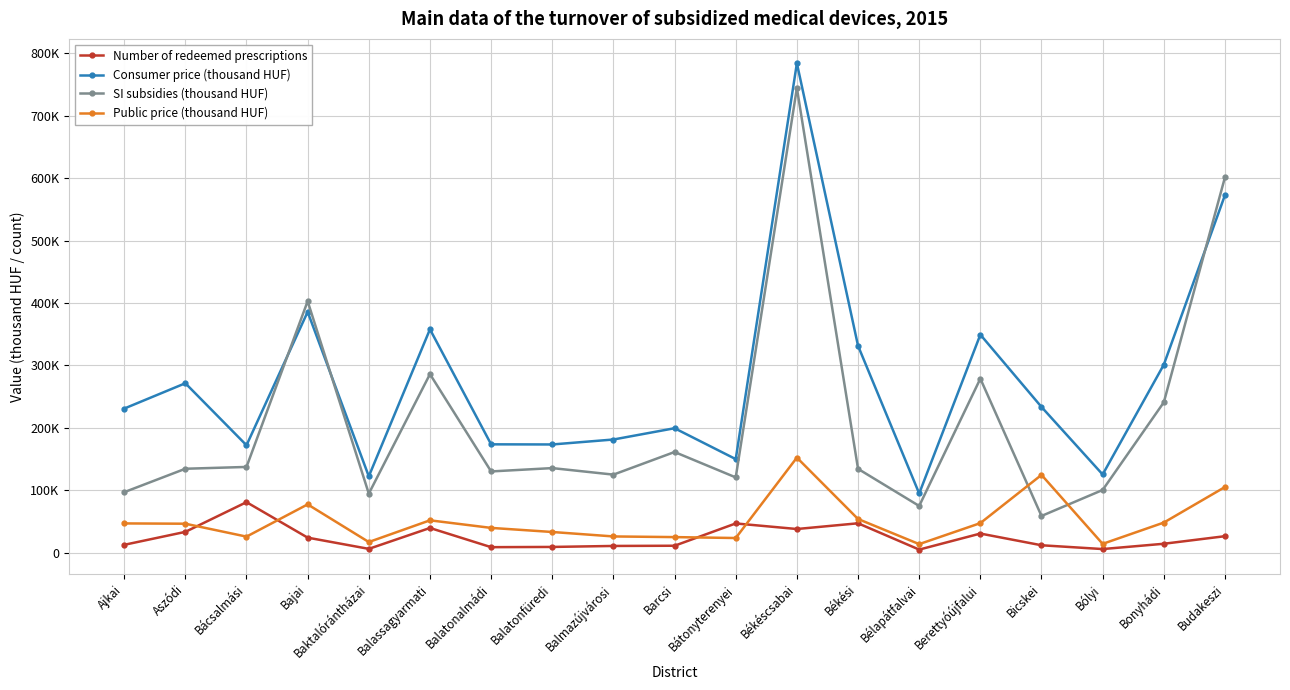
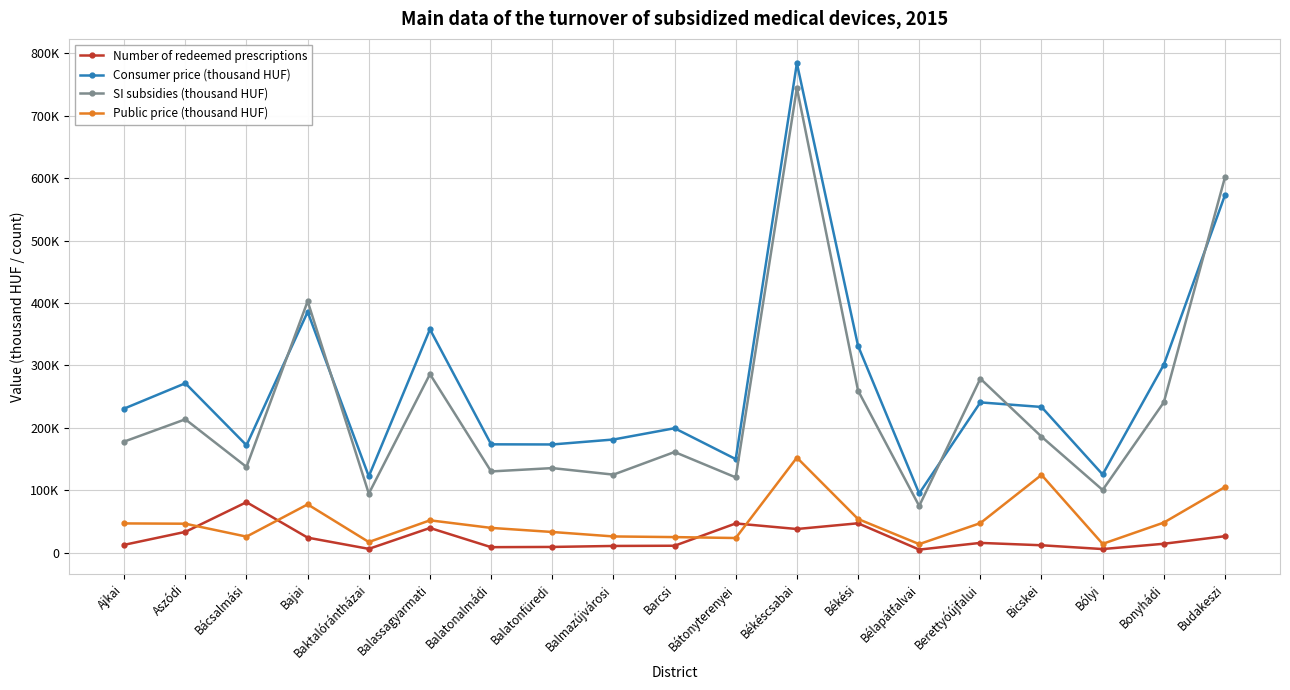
  {
    "Number of redeemed prescriptions": {
      "Ajkai": 10000,
      "Aszódi": 30000,
      "Bácsalmási": 80000,
      "Bajai": 20000,
      "Baktalórántházai": 10000,
      "Balassagyarmati": 40000,
      "Balatonalmádi": 10000,
      "Balatonfüredi": 10000,
      "Balmazújvárosi": 10000,
      "Barcsi": 10000,
      "Bátonyterenyei": 50000,
      "Békéscsabai": 40000,
      "Békési": 50000,
      "Bélapátfalvai": 0,
-     "Berettyóújfalui": 30000,
+     "Berettyóújfalui": 20000,
      "Bicskei": 10000,
      "Bólyi": 10000,
      "Bonyhádi": 10000,
      "Budakeszi": 30000
    },
    "Consumer price (thousand HUF)": {
      "Ajkai": 230000,
      "Aszódi": 270000,
      "Bácsalmási": 170000,
      "Bajai": 390000,
      "Baktalórántházai": 120000,
      "Balassagyarmati": 360000,
      "Balatonalmádi": 170000,
      "Balatonfüredi": 170000,
      "Balmazújvárosi": 180000,
      "Barcsi": 200000,
      "Bátonyterenyei": 150000,
      "Békéscsabai": 780000,
      "Békési": 330000,
      "Bélapátfalvai": 90000,
-     "Berettyóújfalui": 350000,
+     "Berettyóújfalui": 240000,
      "Bicskei": 230000,
      "Bólyi": 130000,
      "Bonyhádi": 300000,
      "Budakeszi": 570000
    },
    "SI subsidies (thousand HUF)": {
-     "Ajkai": 100000,
-     "Aszódi": 130000,
+     "Ajkai": 180000,
+     "Aszódi": 210000,
      "Bácsalmási": 140000,
      "Bajai": 400000,
      "Baktalórántházai": 90000,
      "Balassagyarmati": 290000,
      "Balatonalmádi": 130000,
      "Balatonfüredi": 140000,
      "Balmazújvárosi": 120000,
      "Barcsi": 160000,
      "Bátonyterenyei": 120000,
      "Békéscsabai": 740000,
-     "Békési": 130000,
+     "Békési": 260000,
      "Bélapátfalvai": 70000,
      "Berettyóújfalui": 280000,
-     "Bicskei": 60000,
+     "Bicskei": 190000,
      "Bólyi": 100000,
      "Bonyhádi": 240000,
      "Budakeszi": 600000
    },
    "Public price (thousand HUF)": {
      "Ajkai": 50000,
      "Aszódi": 50000,
      "Bácsalmási": 30000,
      "Bajai": 80000,
      "Baktalórántházai": 20000,
      "Balassagyarmati": 50000,
      "Balatonalmádi": 40000,
      "Balatonfüredi": 30000,
      "Balmazújvárosi": 30000,
      "Barcsi": 20000,
      "Bátonyterenyei": 20000,
      "Békéscsabai": 150000,
      "Békési": 50000,
      "Bélapátfalvai": 10000,
      "Berettyóújfalui": 50000,
      "Bicskei": 120000,
      "Bólyi": 10000,
      "Bonyhádi": 50000,
      "Budakeszi": 100000
    }
  }
